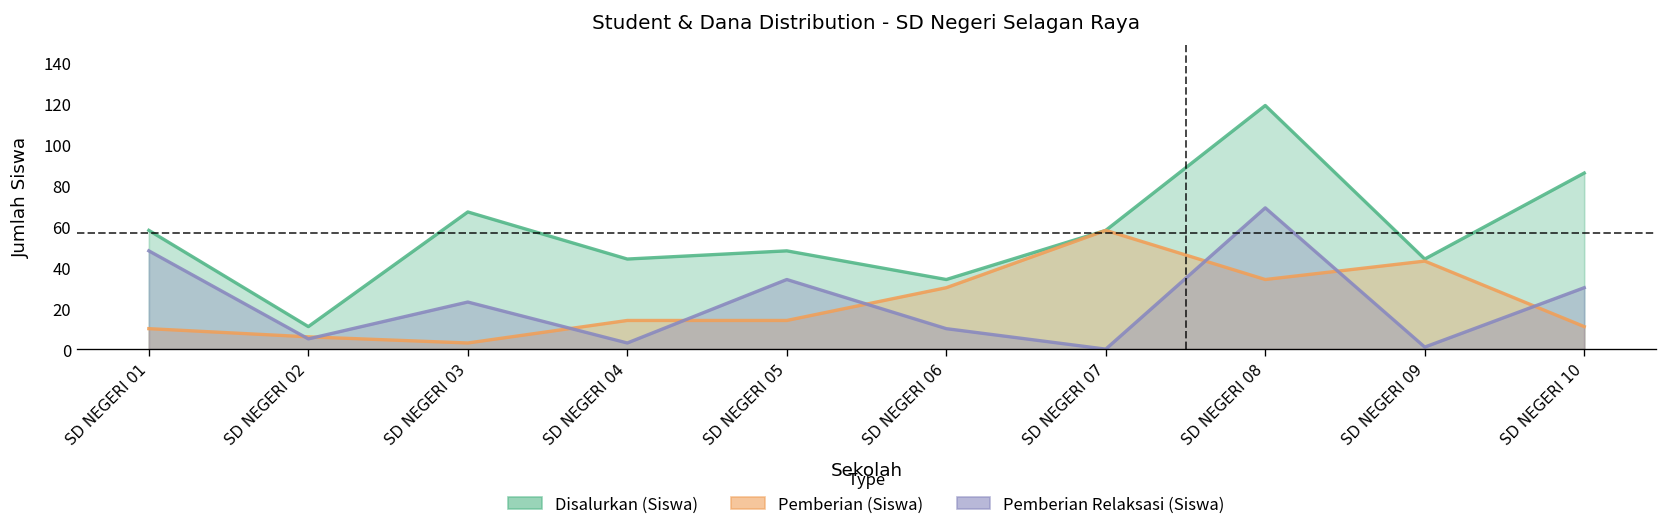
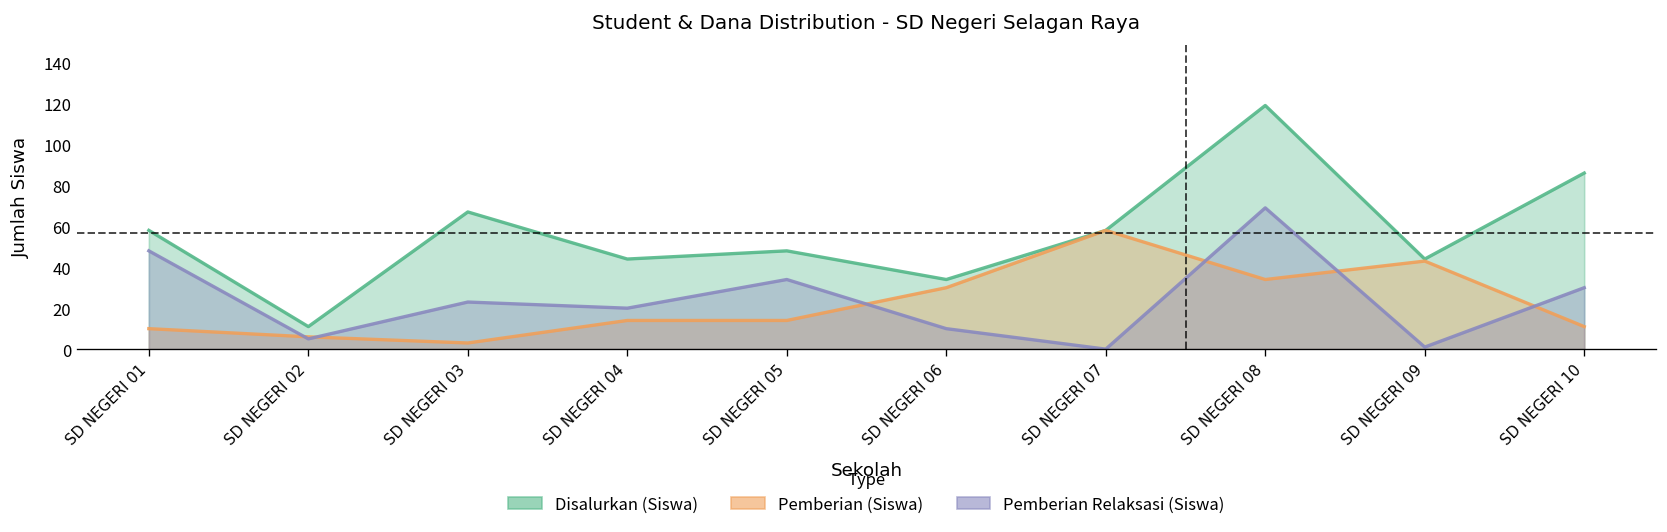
  {
    "Disalurkan (Siswa)": {
      "SD NEGERI 01": 58,
      "SD NEGERI 02": 11,
      "SD NEGERI 03": 67,
      "SD NEGERI 04": 44,
      "SD NEGERI 05": 48,
      "SD NEGERI 06": 34,
      "SD NEGERI 08": 119,
      "SD NEGERI 10": 86
    },
    "Pemberian (Siswa)": {
      "SD NEGERI 01": 10,
      "SD NEGERI 03": 3,
      "SD NEGERI 04": 14,
      "SD NEGERI 05": 14,
      "SD NEGERI 06": 30,
      "SD NEGERI 08": 34,
      "SD NEGERI 10": 11
    },
    "Pemberian Relaksasi (Siswa)": {
      "SD NEGERI 01": 48,
      "SD NEGERI 03": 23,
-     "SD NEGERI 04": 3,
+     "SD NEGERI 04": 20,
      "SD NEGERI 05": 34,
      "SD NEGERI 06": 10,
      "SD NEGERI 07": 0,
      "SD NEGERI 08": 69,
      "SD NEGERI 09": 1,
      "SD NEGERI 10": 30
    }
  }
